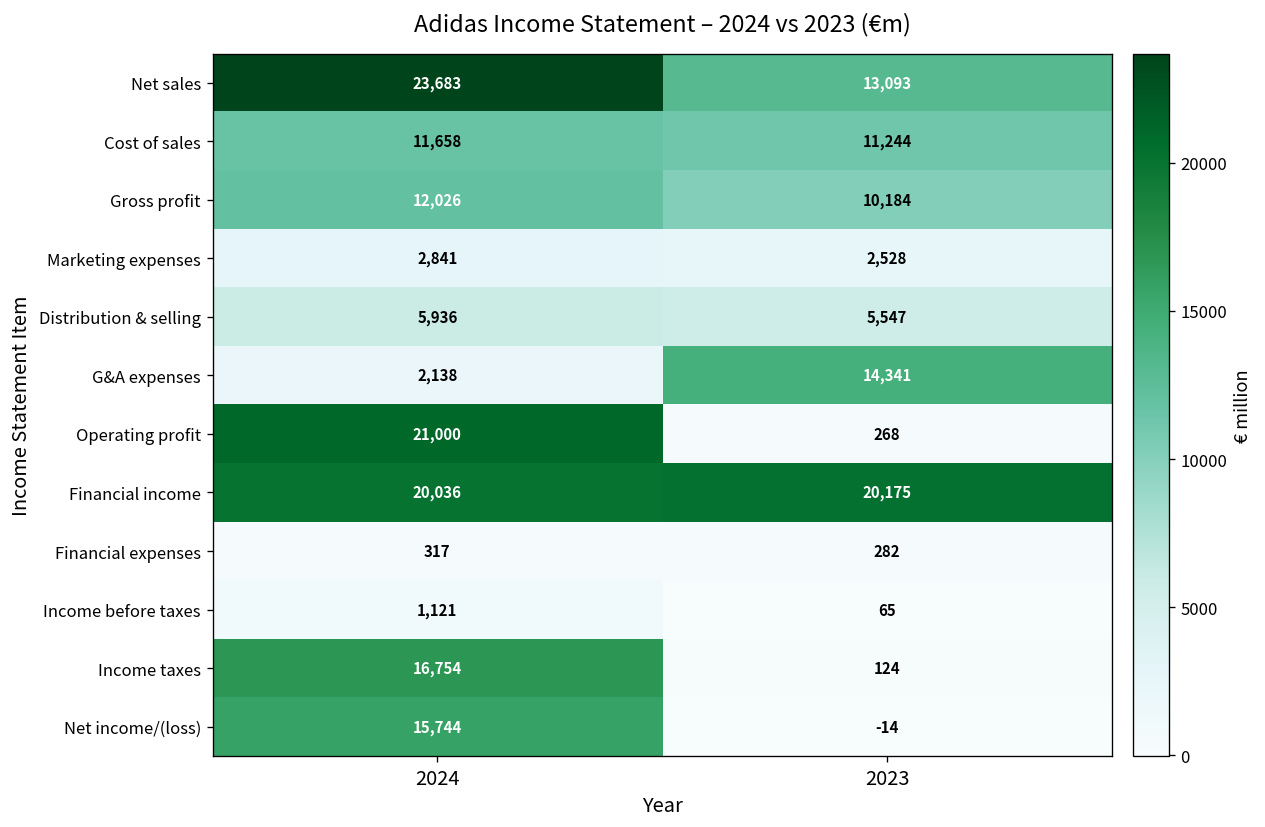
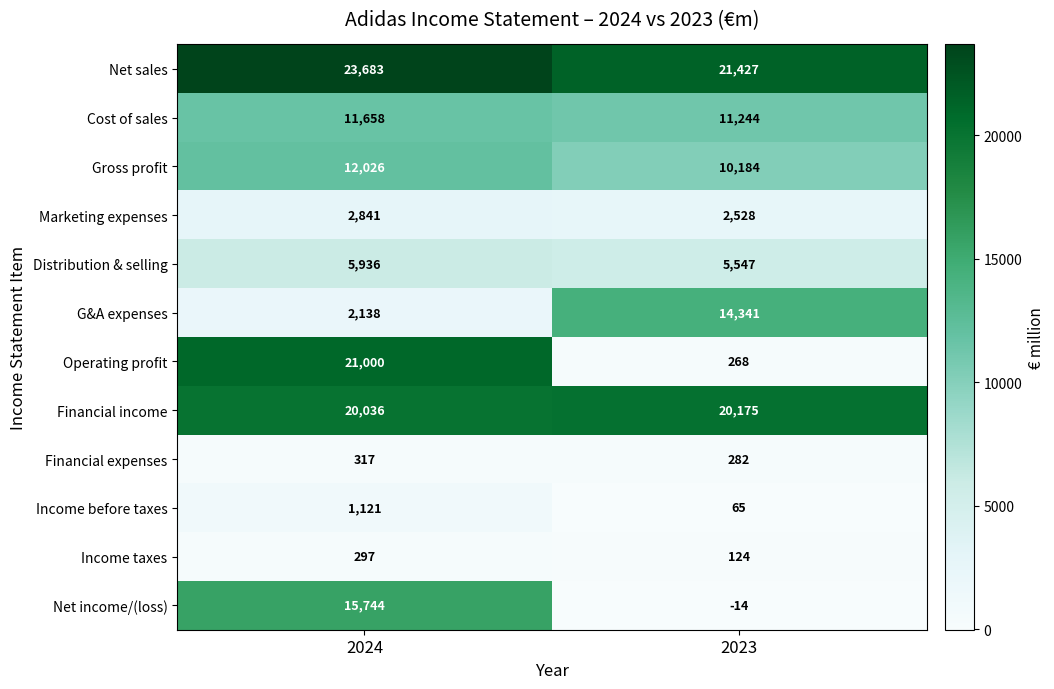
  {
    "Net sales": {
      "2024": "23,683",
-     "2023": "13,093"
+     "2023": "21,427"
    },
    "Cost of sales": {
      "2024": "11,658",
      "2023": "11,244"
    },
    "Gross profit": {
      "2024": "12,026",
      "2023": "10,184"
    },
    "Marketing expenses": {
      "2024": "2,841",
      "2023": "2,528"
    },
    "Distribution & selling": {
      "2024": "5,936",
      "2023": "5,547"
    },
    "G&A expenses": {
      "2024": "2,138",
      "2023": "14,341"
    },
    "Operating profit": {
      "2024": "21,000",
      "2023": "268"
    },
    "Financial income": {
      "2024": "20,036",
      "2023": "20,175"
    },
    "Financial expenses": {
      "2024": "317",
      "2023": "282"
    },
    "Income before taxes": {
      "2024": "1,121",
      "2023": "65"
    },
    "Income taxes": {
-     "2024": "16,754",
+     "2024": "297",
      "2023": "124"
    },
    "Net income/(loss)": {
      "2024": "15,744",
      "2023": "-14"
    }
  }
